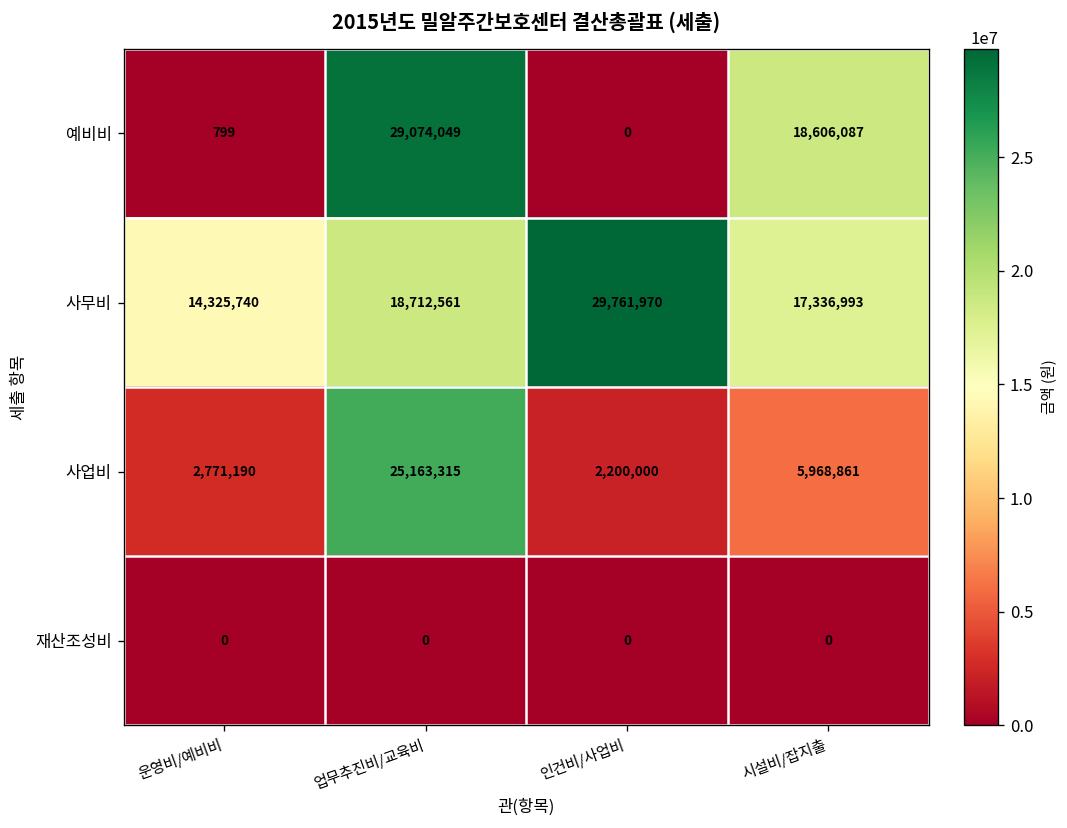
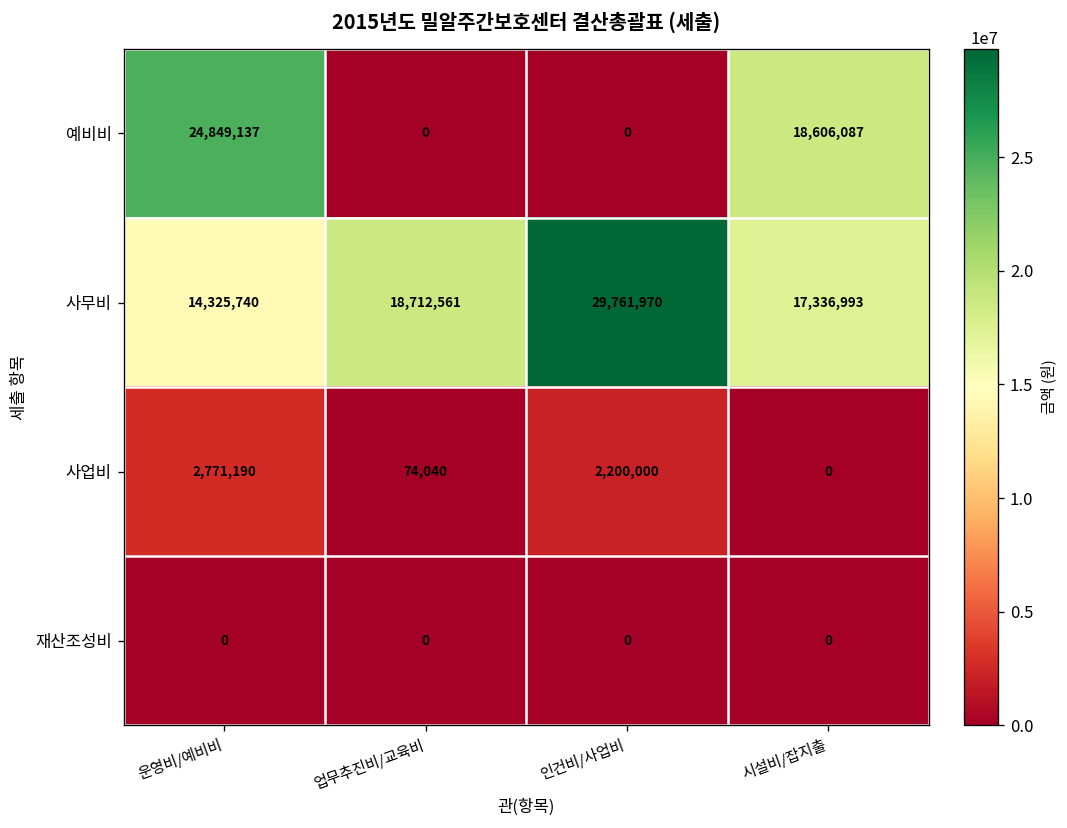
  {
    "예비비": {
-     "운영비/예비비": "799",
-     "업무추진비/교육비": "29,074,049",
+     "운영비/예비비": "24,849,137",
+     "업무추진비/교육비": "0",
      "인건비/사업비": "0",
      "시설비/잡지출": "18,606,087"
    },
    "사무비": {
      "운영비/예비비": "14,325,740",
      "업무추진비/교육비": "18,712,561",
      "인건비/사업비": "29,761,970",
      "시설비/잡지출": "17,336,993"
    },
    "사업비": {
      "운영비/예비비": "2,771,190",
-     "업무추진비/교육비": "25,163,315",
+     "업무추진비/교육비": "74,040",
      "인건비/사업비": "2,200,000",
-     "시설비/잡지출": "5,968,861"
+     "시설비/잡지출": "0"
    },
    "재산조성비": {
      "운영비/예비비": "0",
      "업무추진비/교육비": "0",
      "인건비/사업비": "0",
      "시설비/잡지출": "0"
    }
  }
